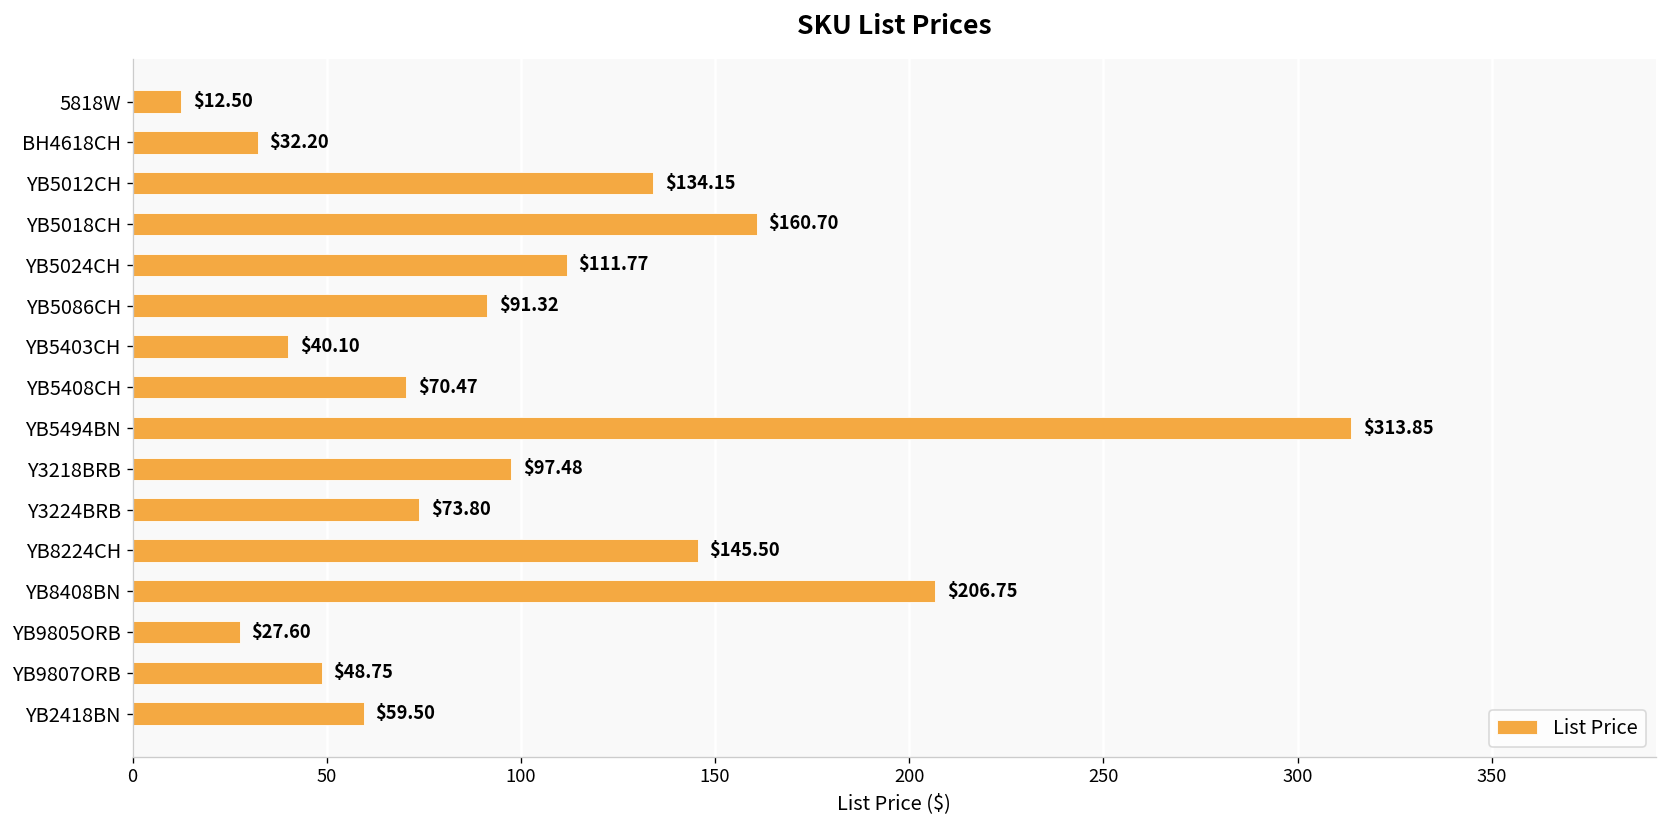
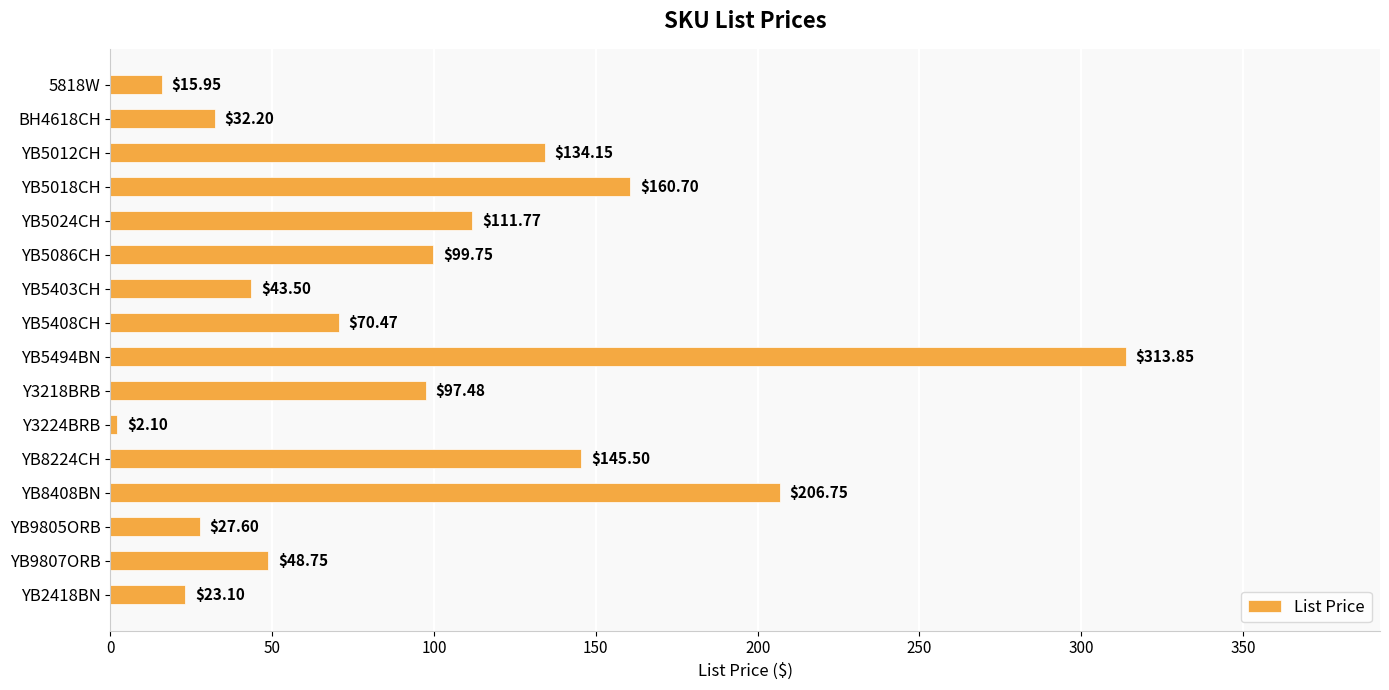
  {
-   "5818W": "$12.50",
+   "5818W": "$15.95",
    "BH4618CH": "$32.20",
    "YB5012CH": "$134.15",
    "YB5018CH": "$160.70",
    "YB5024CH": "$111.77",
-   "YB5086CH": "$91.32",
-   "YB5403CH": "$40.10",
+   "YB5086CH": "$99.75",
+   "YB5403CH": "$43.50",
    "YB5408CH": "$70.47",
    "YB5494BN": "$313.85",
    "Y3218BRB": "$97.48",
-   "Y3224BRB": "$73.80",
+   "Y3224BRB": "$2.10",
    "YB8224CH": "$145.50",
    "YB8408BN": "$206.75",
    "YB9805ORB": "$27.60",
    "YB9807ORB": "$48.75",
-   "YB2418BN": "$59.50"
+   "YB2418BN": "$23.10"
  }
